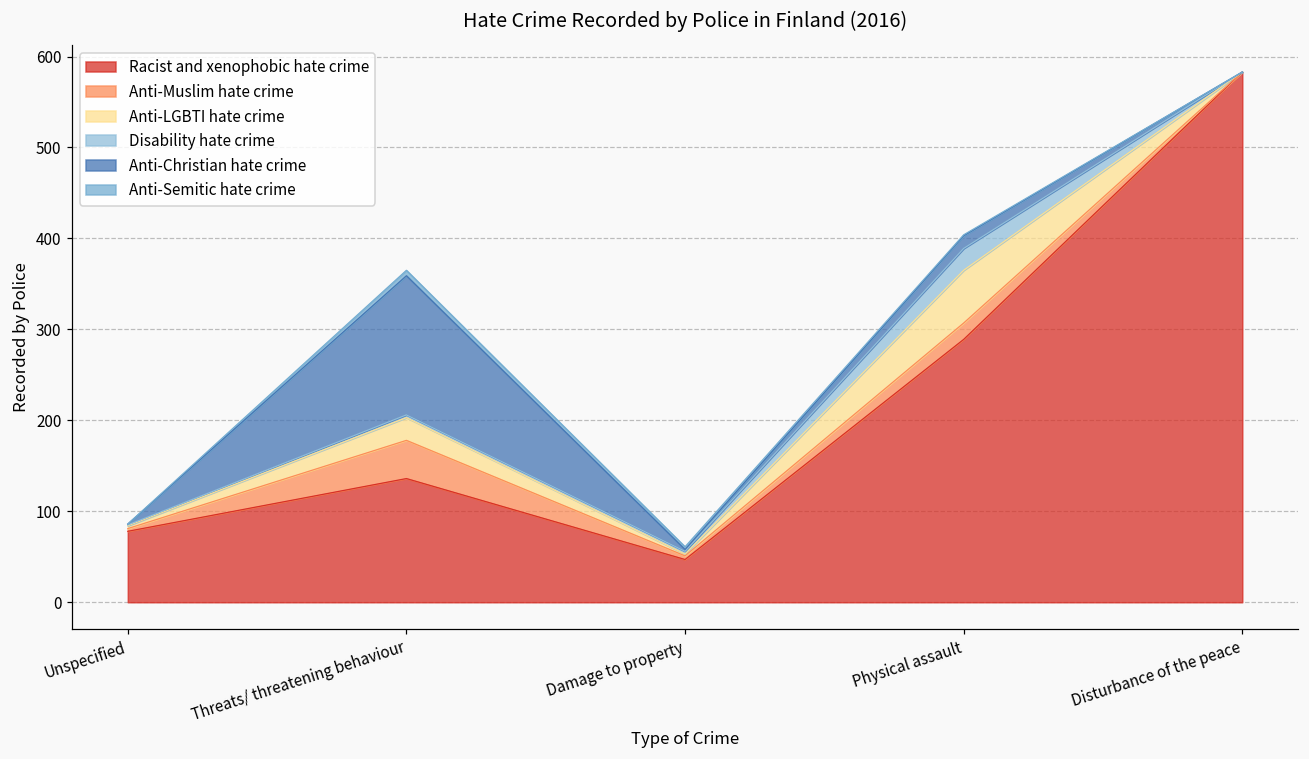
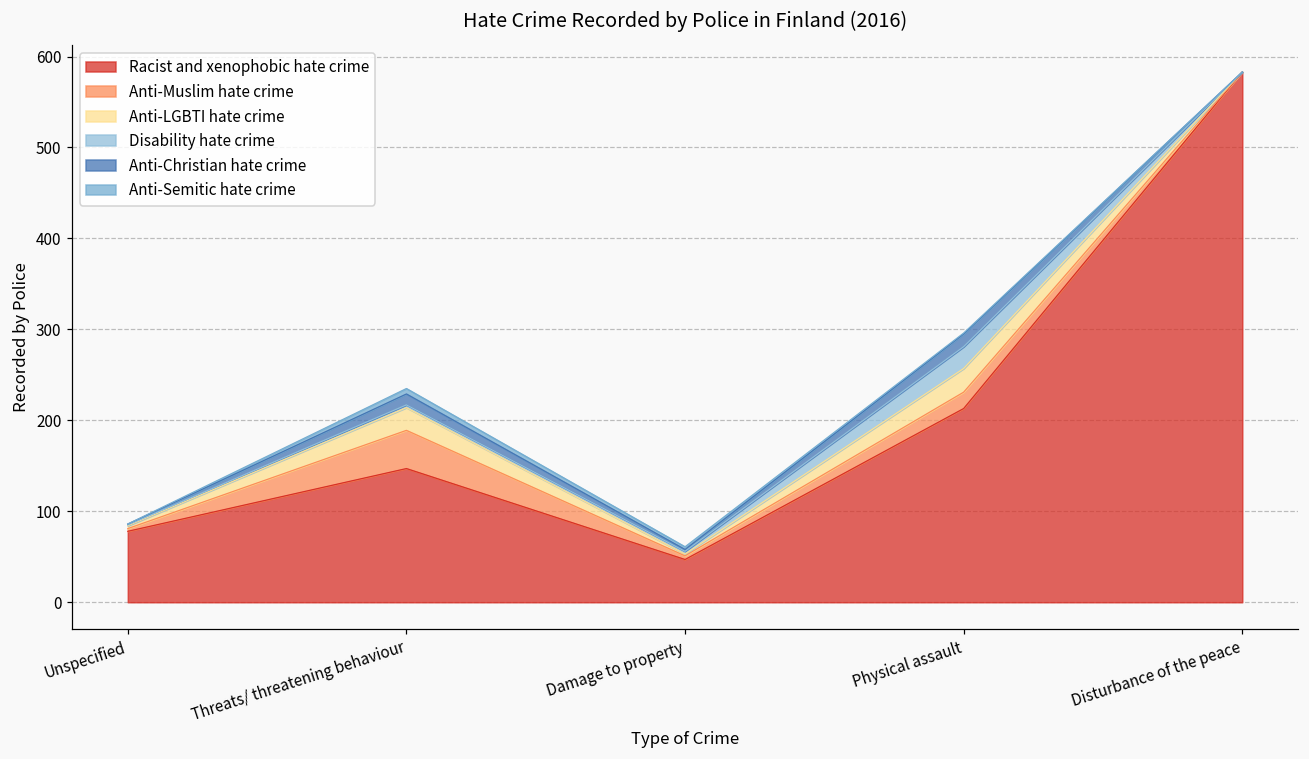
  {
    "Racist and xenophobic hate crime": {
-     "Threats/ threatening behaviour": 140,
+     "Threats/ threatening behaviour": 150,
      "Damage to property": 50,
-     "Physical assault": 290
+     "Physical assault": 210
    },
    "Anti-Muslim hate crime": {
      "Threats/ threatening behaviour": 40,
      "Physical assault": 20
    },
    "Anti-LGBTI hate crime": {
-     "Physical assault": 60
+     "Physical assault": 30
    },
    "Anti-Christian hate crime": {
-     "Threats/ threatening behaviour": 150
+     "Threats/ threatening behaviour": 10
    }
  }
